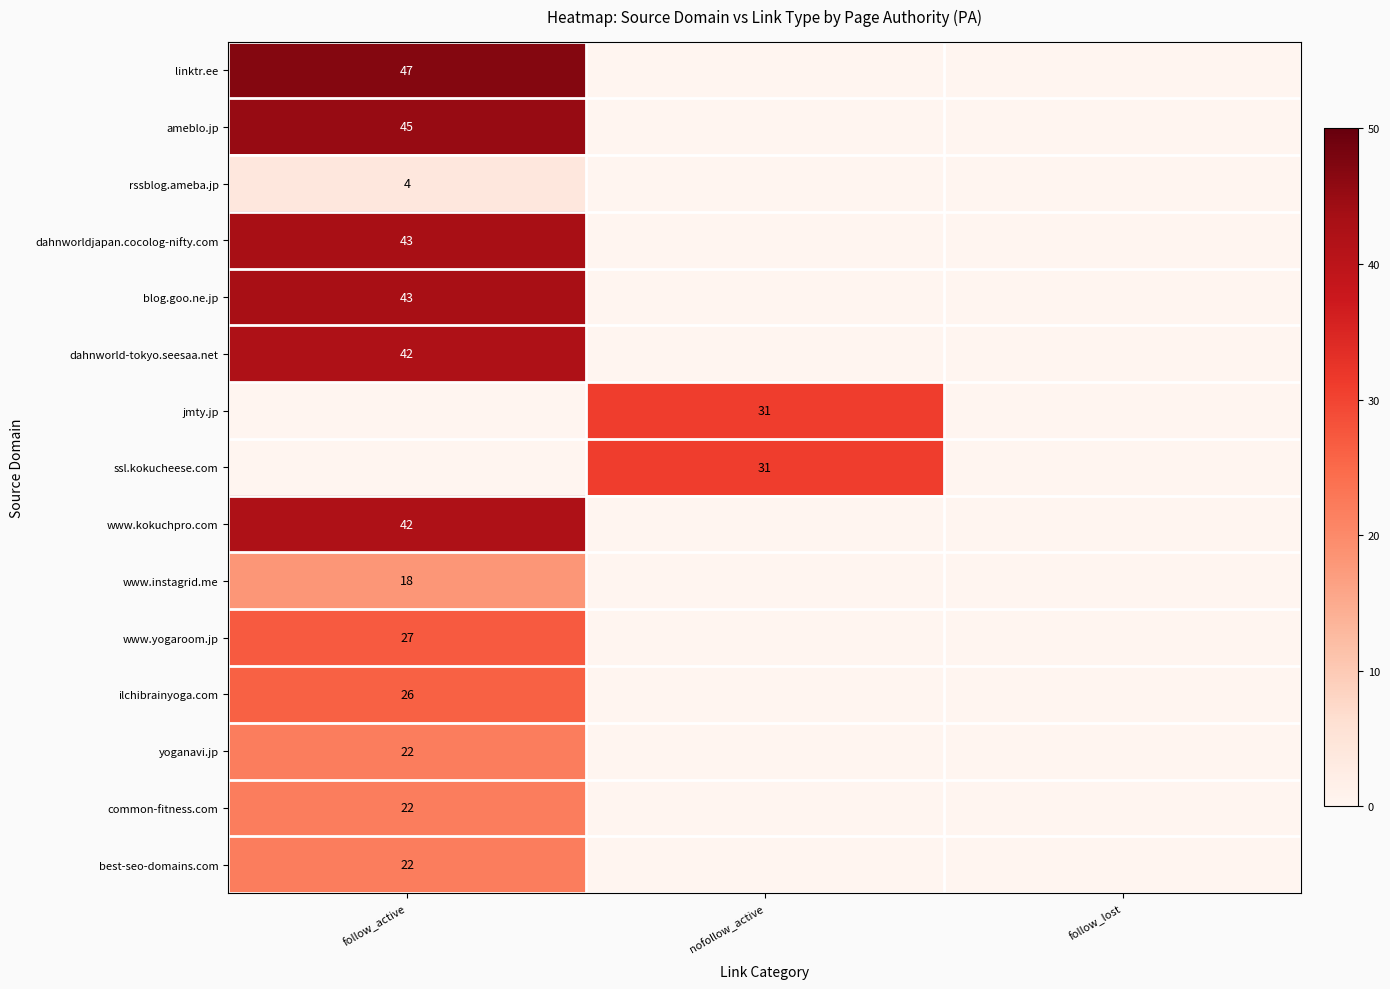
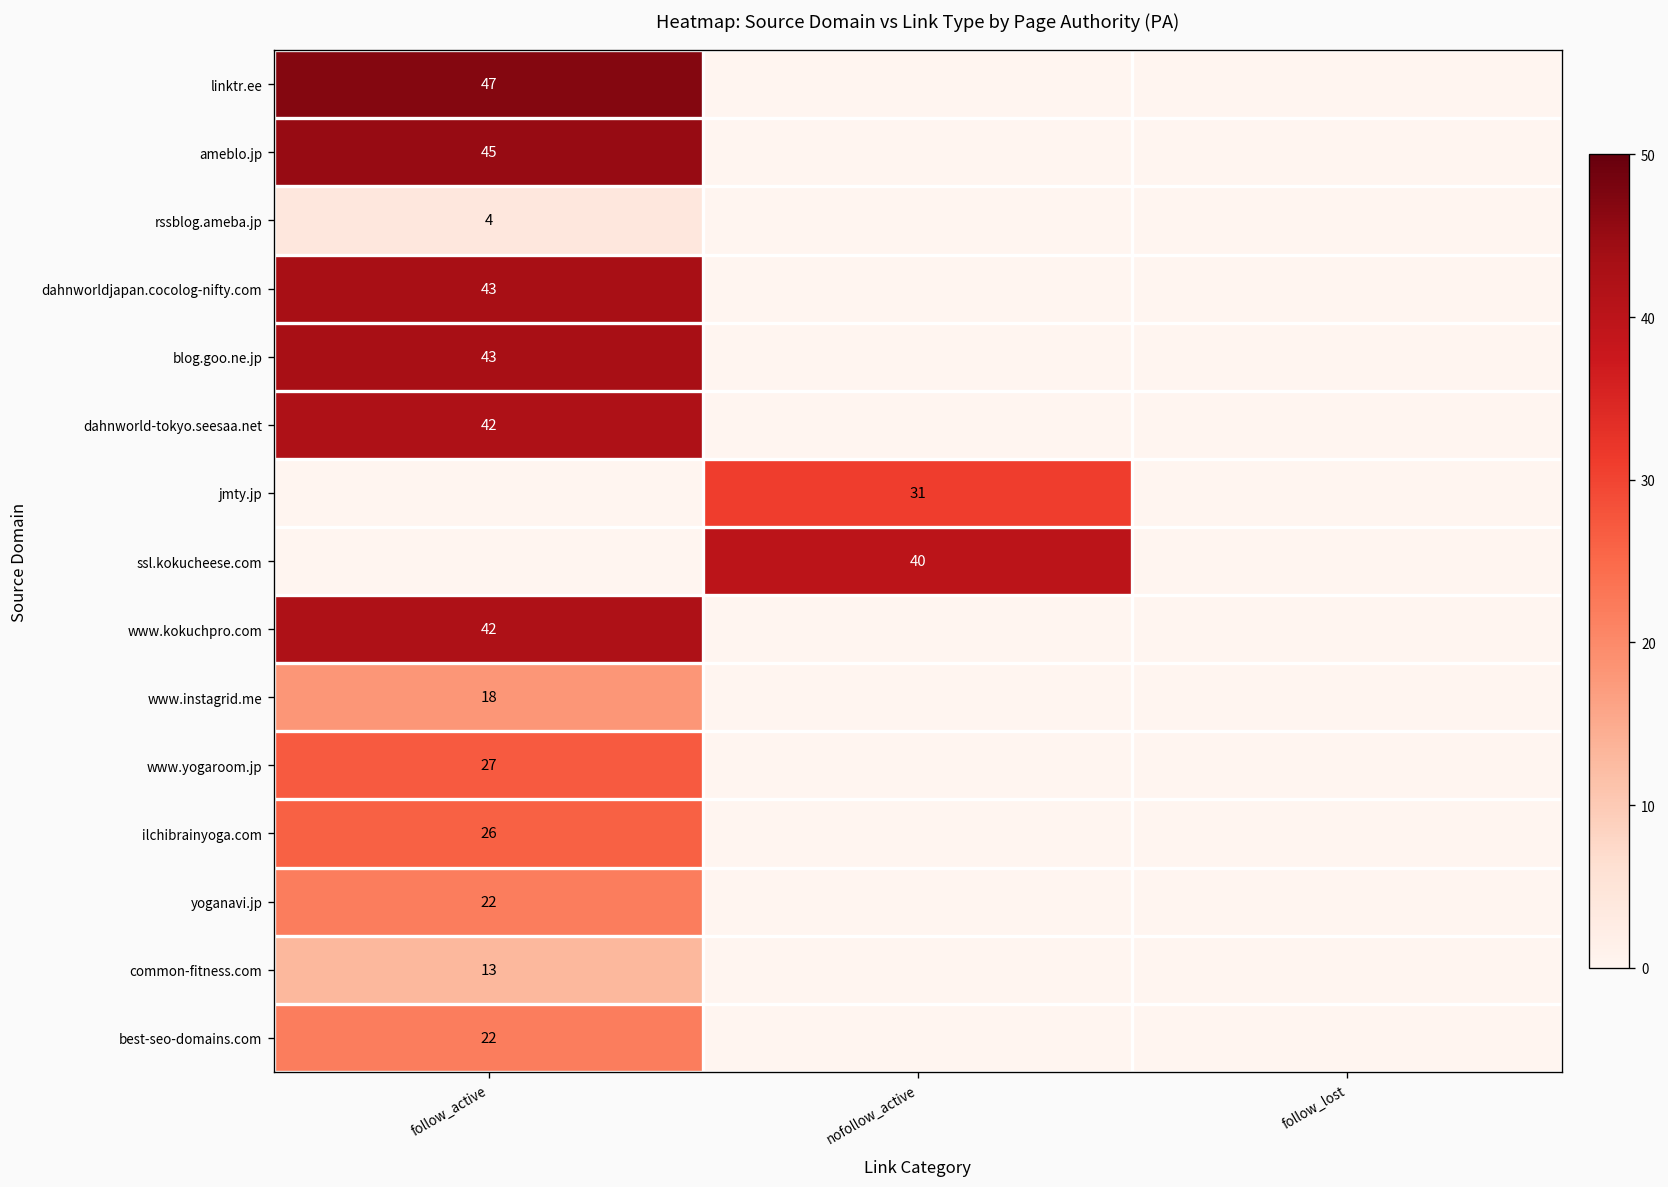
  {
    "linktr.ee": {
      "follow_active": 47
    },
    "ameblo.jp": {
      "follow_active": 45
    },
    "rssblog.ameba.jp": {
      "follow_active": 4
    },
    "dahnworldjapan.cocolog-nifty.com": {
      "follow_active": 43
    },
    "blog.goo.ne.jp": {
      "follow_active": 43
    },
    "dahnworld-tokyo.seesaa.net": {
      "follow_active": 42
    },
    "jmty.jp": {
      "nofollow_active": 31
    },
    "ssl.kokucheese.com": {
-     "nofollow_active": 31
+     "nofollow_active": 40
    },
    "www.kokuchpro.com": {
      "follow_active": 42
    },
    "www.instagrid.me": {
      "follow_active": 18
    },
    "www.yogaroom.jp": {
      "follow_active": 27
    },
    "ilchibrainyoga.com": {
      "follow_active": 26
    },
    "yoganavi.jp": {
      "follow_active": 22
    },
    "common-fitness.com": {
-     "follow_active": 22
+     "follow_active": 13
    },
    "best-seo-domains.com": {
      "follow_active": 22
    }
  }
